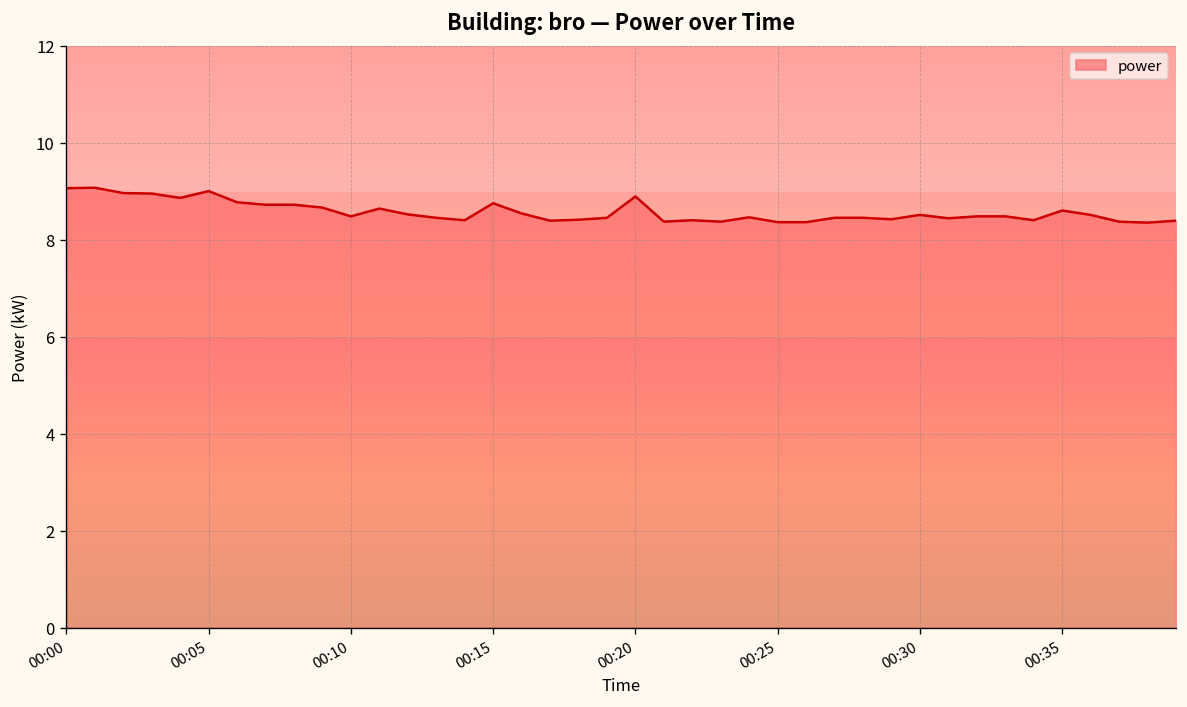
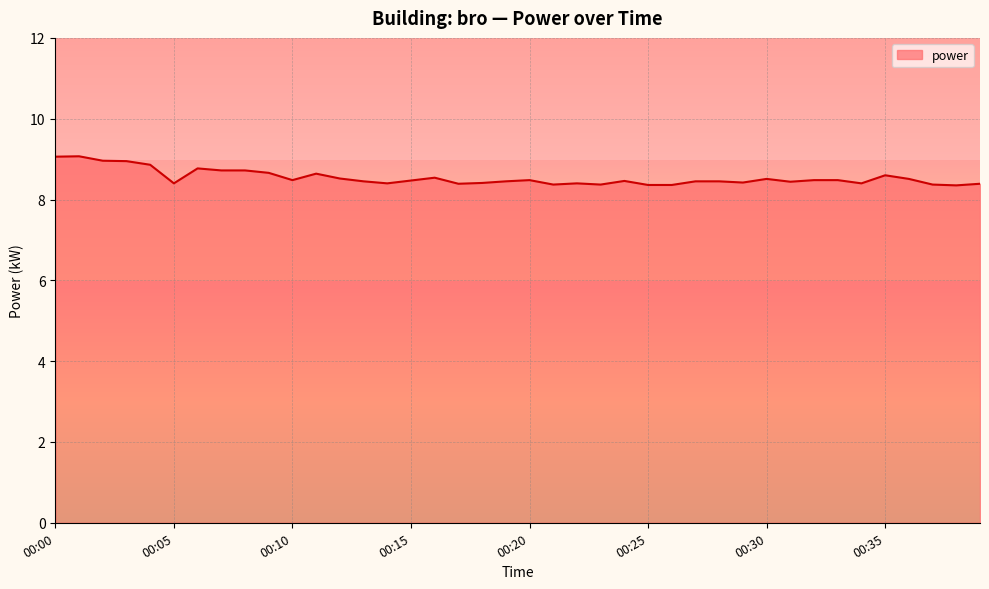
  {
    "00:00": 9.1,
-   "00:05": 9.0,
+   "00:05": 8.4,
    "00:10": 8.5,
-   "00:15": 8.8,
-   "00:20": 8.9,
+   "00:15": 8.5,
+   "00:20": 8.5,
    "00:25": 8.4,
    "00:30": 8.5,
    "00:35": 8.6
  }
